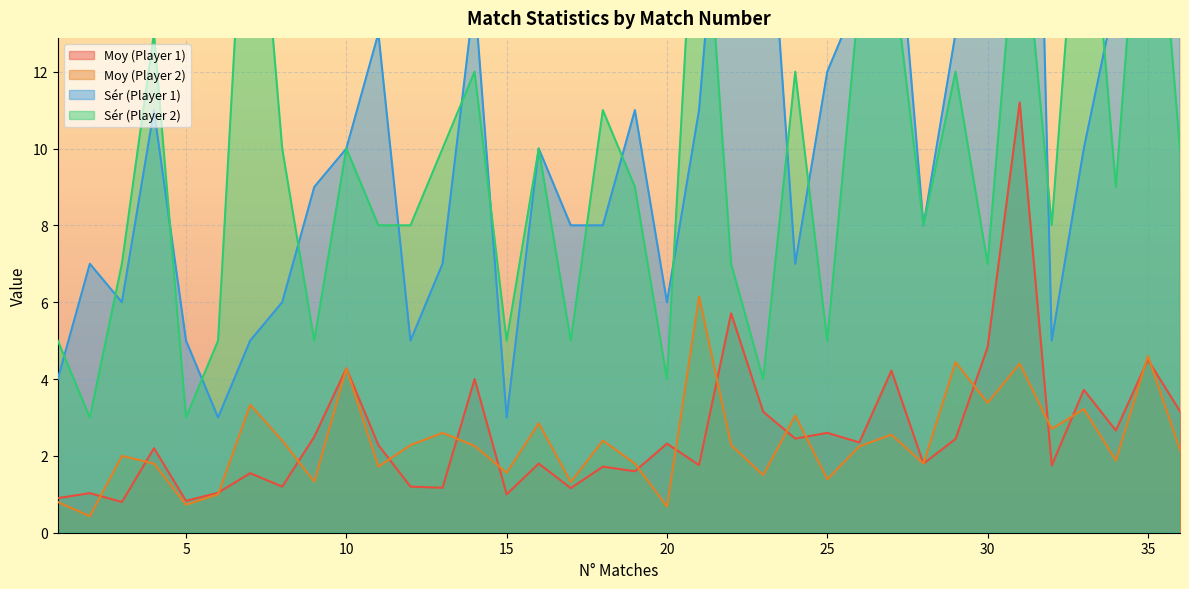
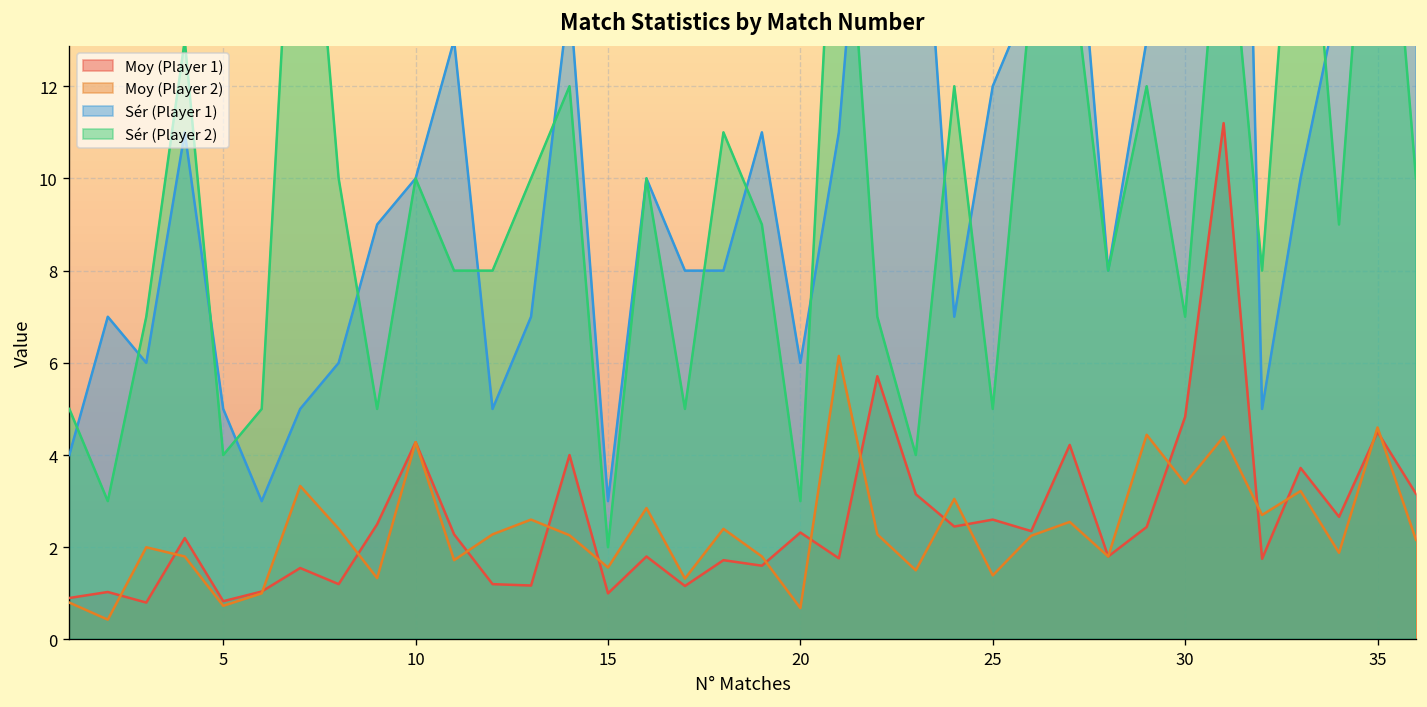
  {
    "Sér (Player 1)": {
      "5": 5,
      "15": 3,
      "20": 6,
      "25": 12
    },
    "Sér (Player 2)": {
-     "5": 3,
-     "15": 5,
-     "20": 4,
+     "5": 4,
+     "15": 2,
+     "20": 3,
      "25": 5,
      "30": 7
    }
  }
